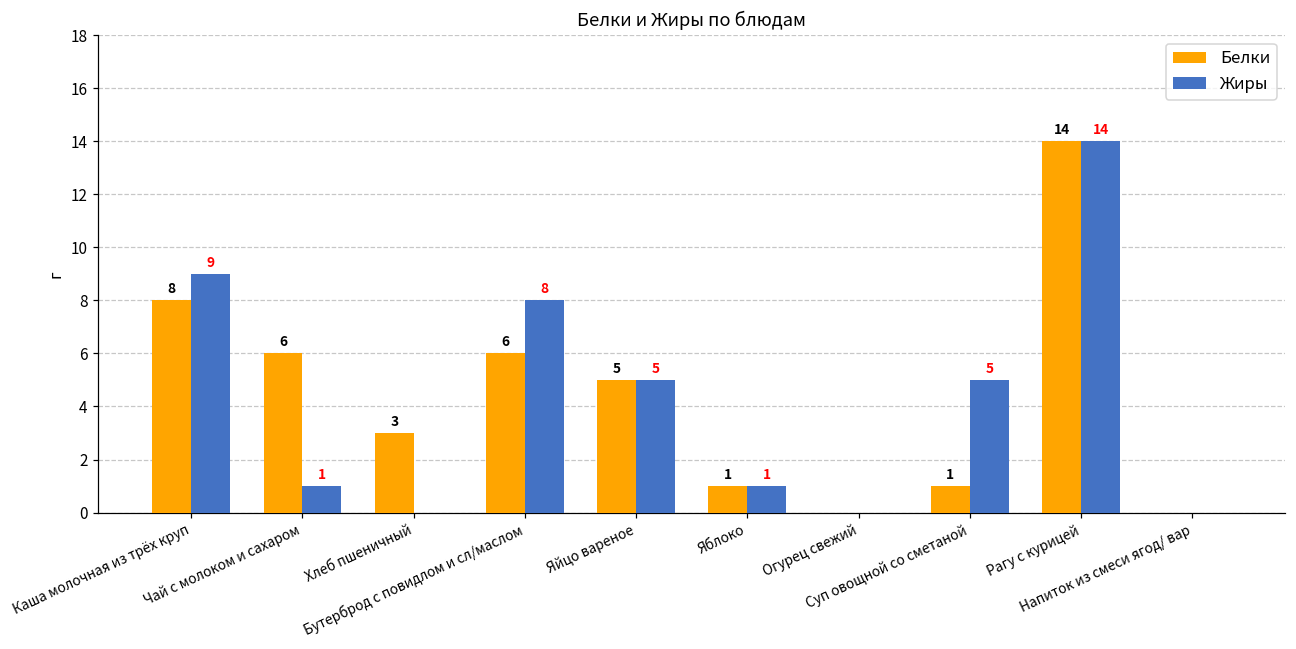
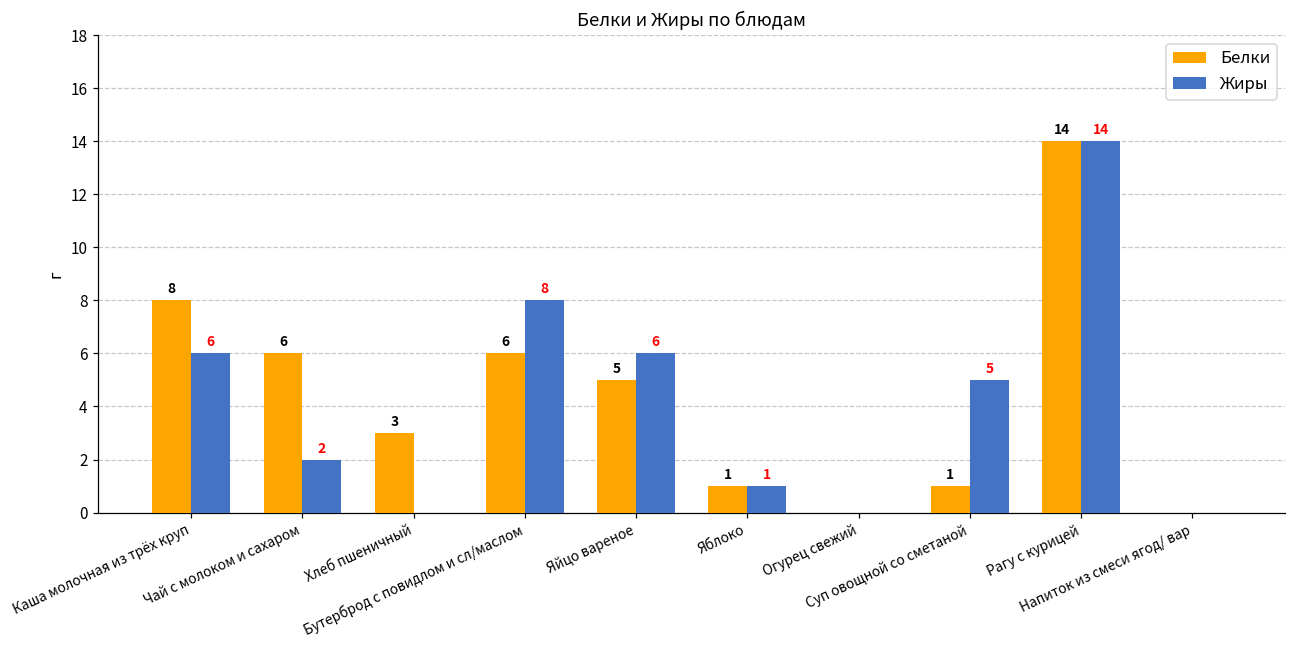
  {
    "Белки": {
      "Каша молочная из трёх круп": 8,
      "Чай с молоком и сахаром": 6,
      "Хлеб пшеничный": 3,
      "Бутерброд с повидлом и сл/маслом": 6,
      "Яйцо вареное": 5,
      "Яблоко": 1,
      "Суп овощной со сметаной": 1,
      "Рагу с курицей": 14
    },
    "Жиры": {
-     "Каша молочная из трёх круп": 9,
-     "Чай с молоком и сахаром": 1,
+     "Каша молочная из трёх круп": 6,
+     "Чай с молоком и сахаром": 2,
      "Бутерброд с повидлом и сл/маслом": 8,
-     "Яйцо вареное": 5,
+     "Яйцо вареное": 6,
      "Яблоко": 1,
      "Суп овощной со сметаной": 5,
      "Рагу с курицей": 14
    }
  }
